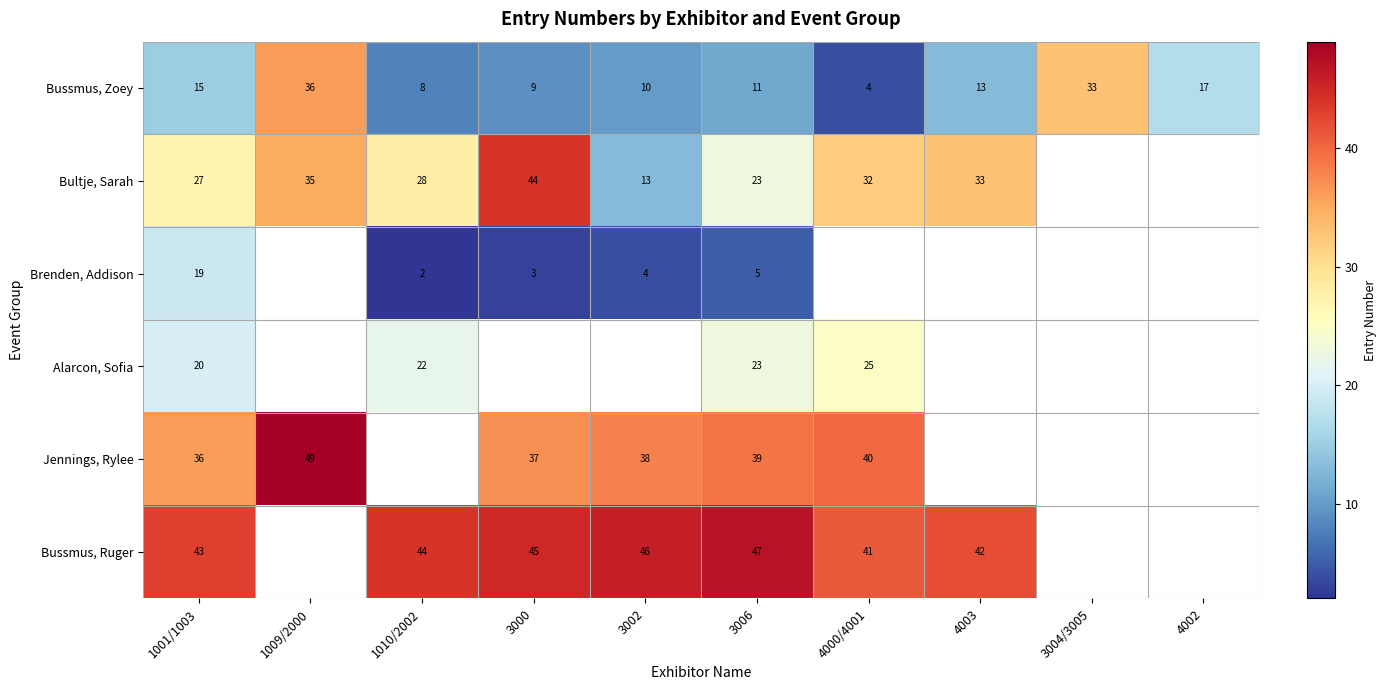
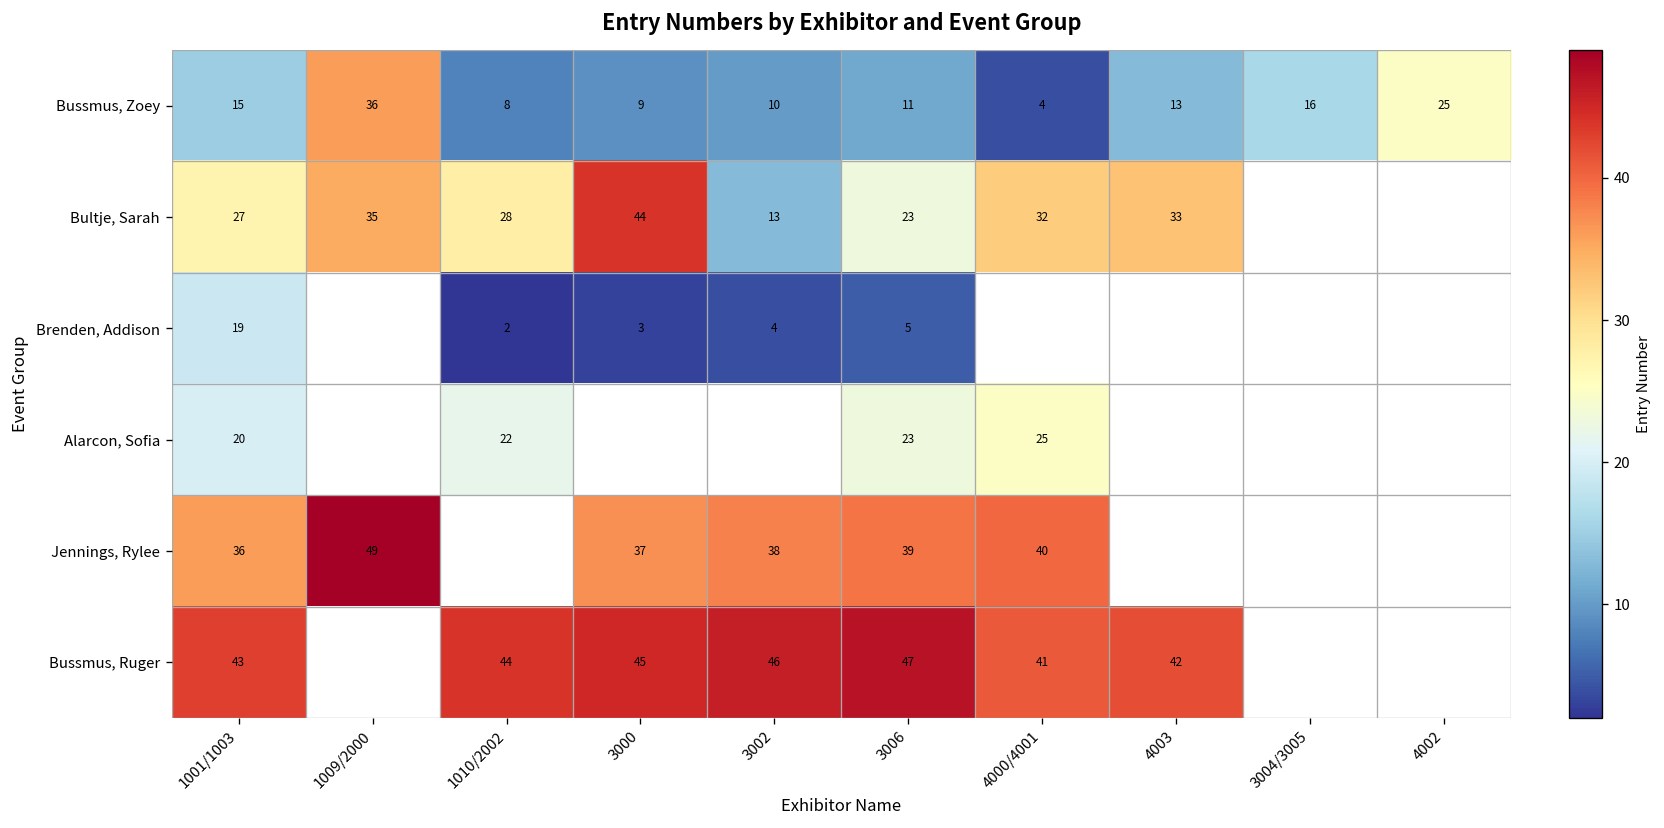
  {
    "Bussmus, Zoey": {
      "1001/1003": 15,
      "1009/2000": 36,
      "1010/2002": 8,
      "3000": 9,
      "3002": 10,
      "3006": 11,
      "4000/4001": 4,
      "4003": 13,
-     "3004/3005": 33,
-     "4002": 17
+     "3004/3005": 16,
+     "4002": 25
    },
    "Bultje, Sarah": {
      "1001/1003": 27,
      "1009/2000": 35,
      "1010/2002": 28,
      "3000": 44,
      "3002": 13,
      "3006": 23,
      "4000/4001": 32,
      "4003": 33
    },
    "Brenden, Addison": {
      "1001/1003": 19,
      "1010/2002": 2,
      "3000": 3,
      "3002": 4,
      "3006": 5
    },
    "Alarcon, Sofia": {
      "1001/1003": 20,
      "1010/2002": 22,
      "3006": 23,
      "4000/4001": 25
    },
    "Jennings, Rylee": {
      "1001/1003": 36,
      "1009/2000": 49,
      "3000": 37,
      "3002": 38,
      "3006": 39,
      "4000/4001": 40
    },
    "Bussmus, Ruger": {
      "1001/1003": 43,
      "1010/2002": 44,
      "3000": 45,
      "3002": 46,
      "3006": 47,
      "4000/4001": 41,
      "4003": 42
    }
  }
